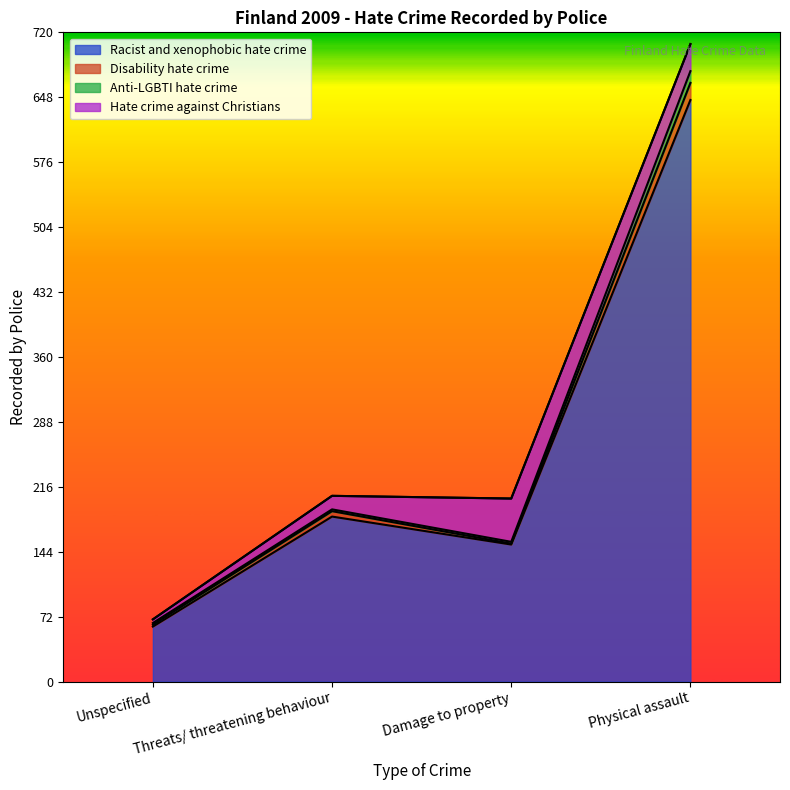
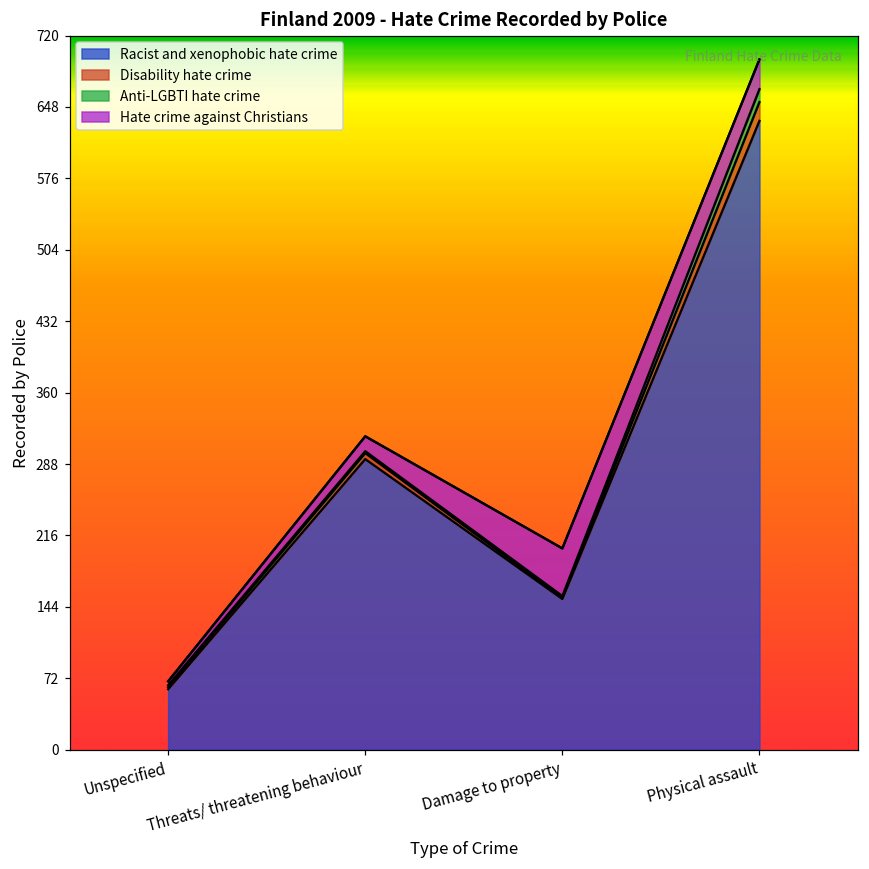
  {
    "Racist and xenophobic hate crime": {
-     "Threats/ threatening behaviour": 180,
-     "Physical assault": 650
+     "Threats/ threatening behaviour": 290,
+     "Physical assault": 630
    },
    "Disability hate crime": {
      "Physical assault": 20
    },
    "Anti-LGBTI hate crime": {
      "Physical assault": 10
    },
    "Hate crime against Christians": {
      "Unspecified": 0,
      "Threats/ threatening behaviour": 20,
      "Damage to property": 50,
      "Physical assault": 30
    }
  }
